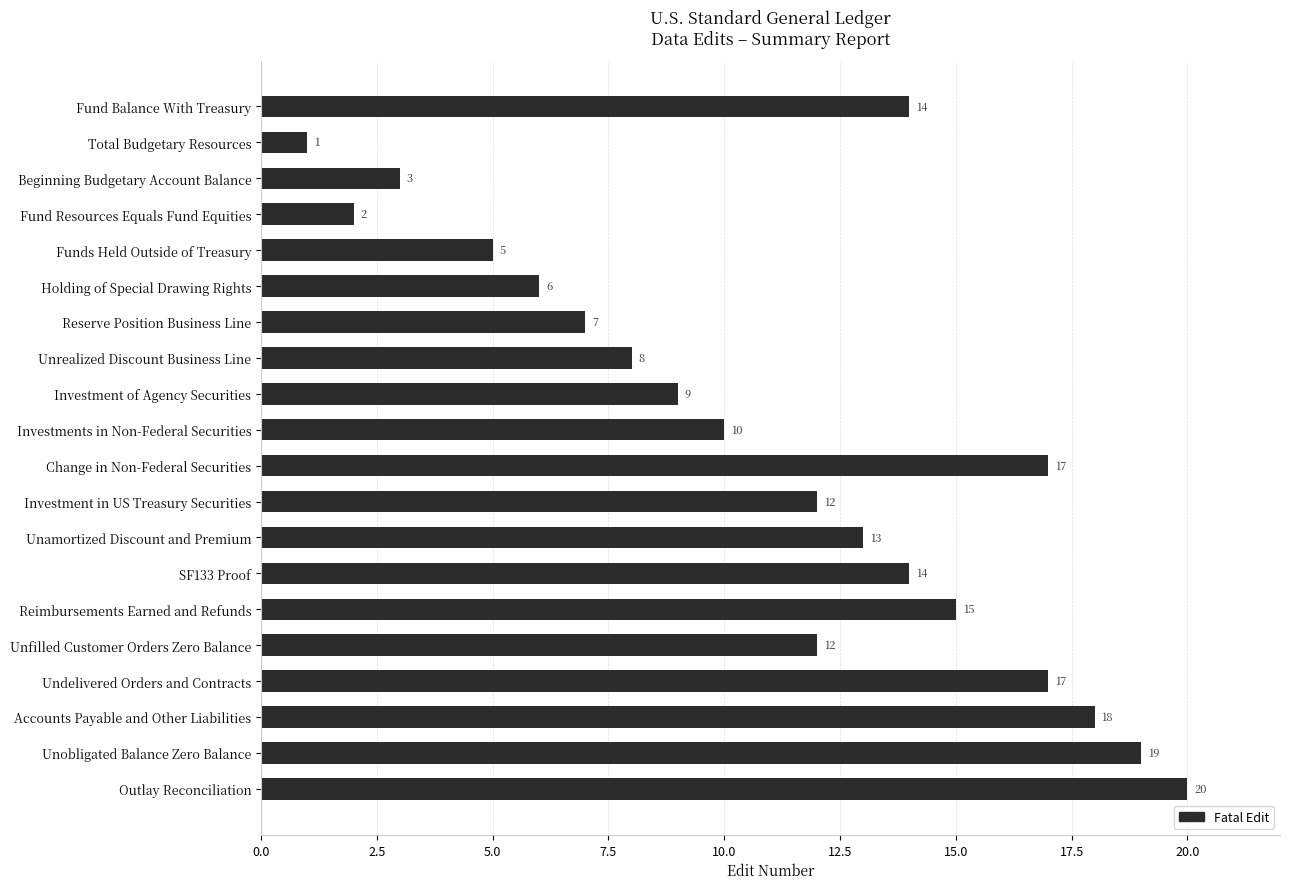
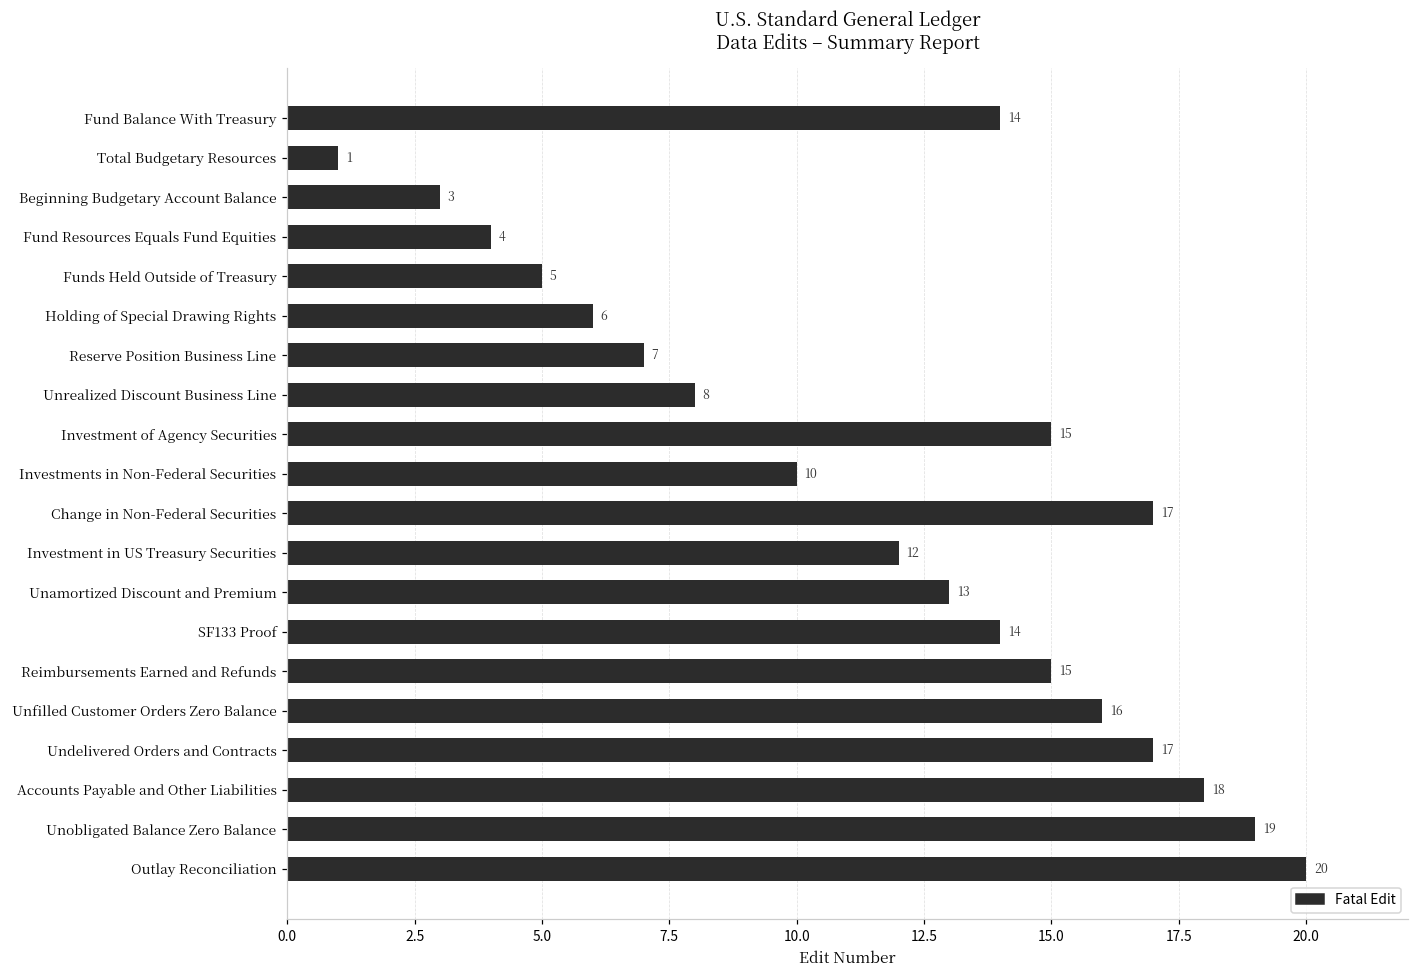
  {
    "Fund Balance With Treasury": 14,
    "Total Budgetary Resources": 1,
    "Beginning Budgetary Account Balance": 3,
-   "Fund Resources Equals Fund Equities": 2,
+   "Fund Resources Equals Fund Equities": 4,
    "Funds Held Outside of Treasury": 5,
    "Holding of Special Drawing Rights": 6,
    "Reserve Position Business Line": 7,
    "Unrealized Discount Business Line": 8,
-   "Investment of Agency Securities": 9,
+   "Investment of Agency Securities": 15,
    "Investments in Non-Federal Securities": 10,
    "Change in Non-Federal Securities": 17,
    "Investment in US Treasury Securities": 12,
    "Unamortized Discount and Premium": 13,
    "SF133 Proof": 14,
    "Reimbursements Earned and Refunds": 15,
-   "Unfilled Customer Orders Zero Balance": 12,
+   "Unfilled Customer Orders Zero Balance": 16,
    "Undelivered Orders and Contracts": 17,
    "Accounts Payable and Other Liabilities": 18,
    "Unobligated Balance Zero Balance": 19,
    "Outlay Reconciliation": 20
  }
